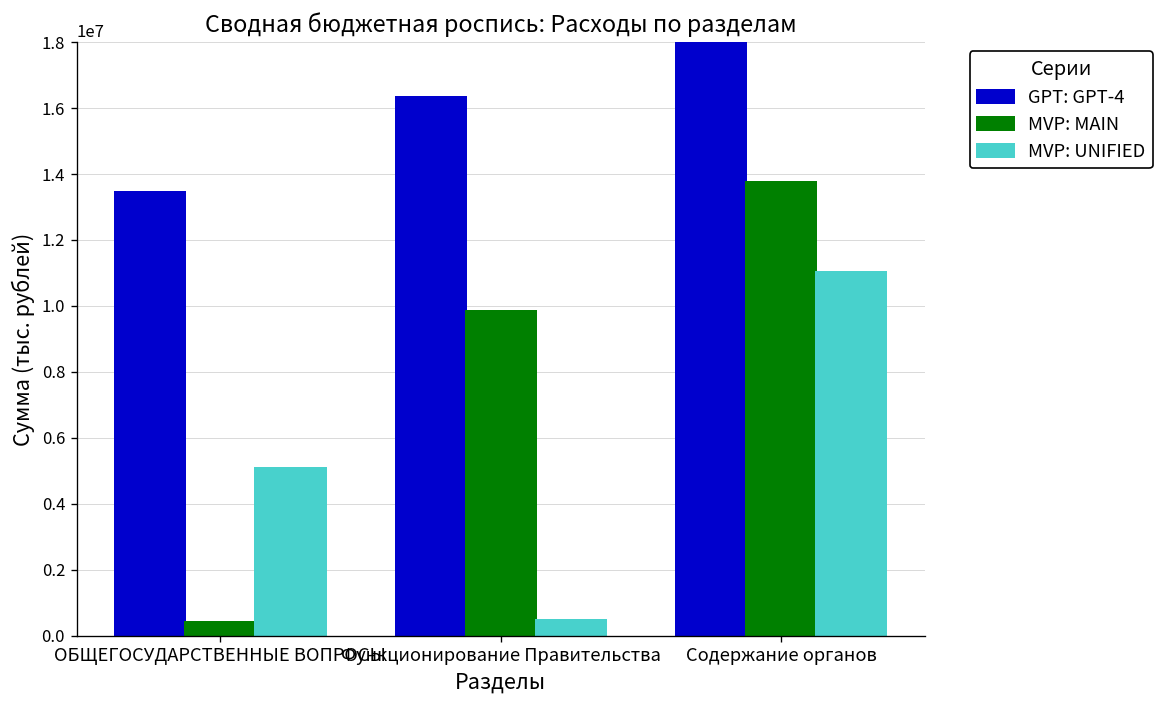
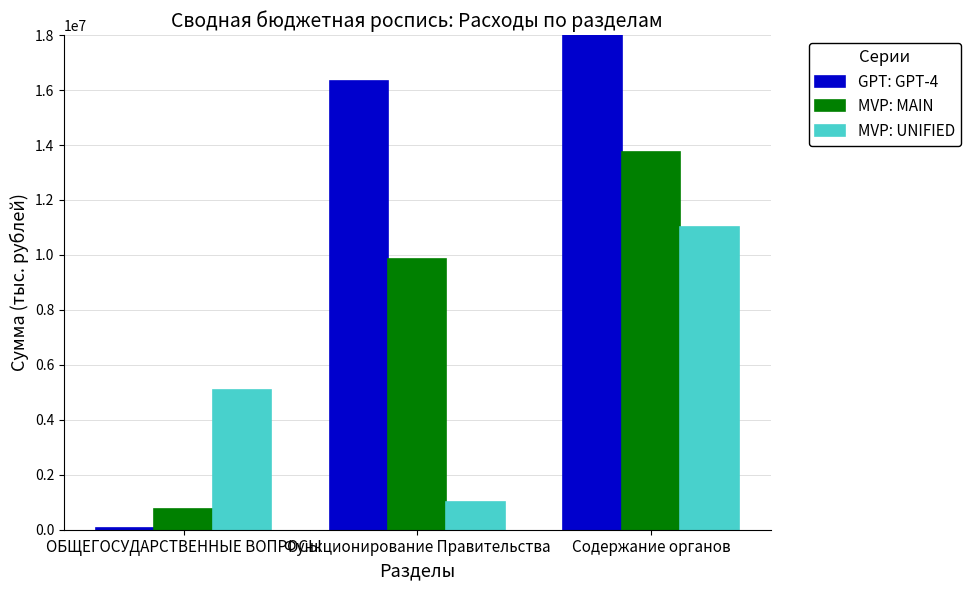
  {
    "GPT: GPT-4": {
-     "ОБЩЕГОСУДАРСТВЕННЫЕ ВОПРОСЫ": 13400000,
+     "ОБЩЕГОСУДАРСТВЕННЫЕ ВОПРОСЫ": 100000,
      "Функционирование Правительства": 16300000
    },
    "MVP: MAIN": {
-     "ОБЩЕГОСУДАРСТВЕННЫЕ ВОПРОСЫ": 400000,
+     "ОБЩЕГОСУДАРСТВЕННЫЕ ВОПРОСЫ": 800000,
      "Функционирование Правительства": 9800000,
      "Содержание органов": 13700000
    },
    "MVP: UNIFIED": {
      "ОБЩЕГОСУДАРСТВЕННЫЕ ВОПРОСЫ": 5100000,
-     "Функционирование Правительства": 500000,
+     "Функционирование Правительства": 1000000,
      "Содержание органов": 11000000
    }
  }
